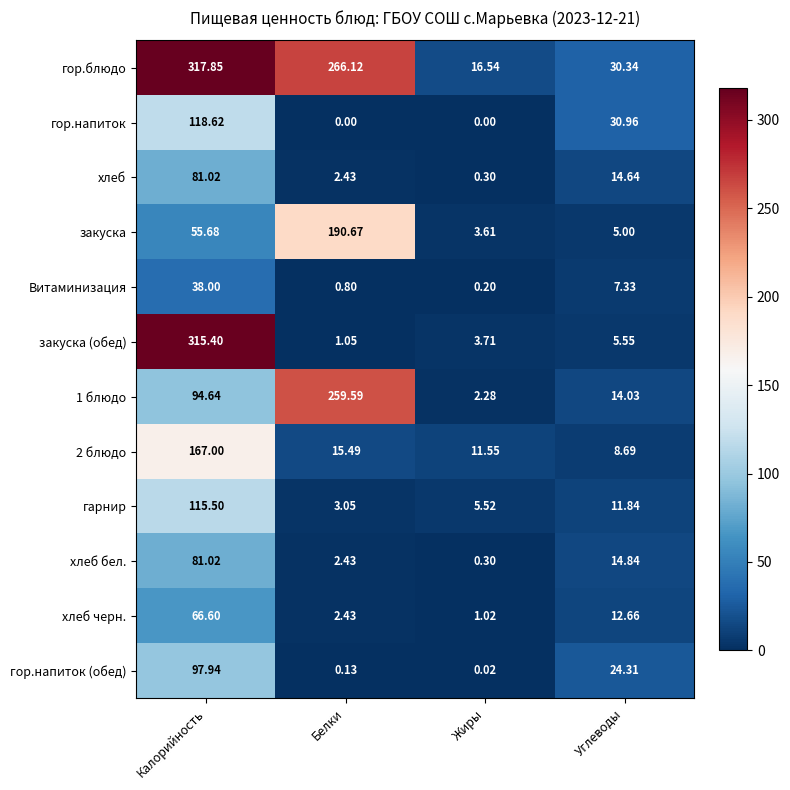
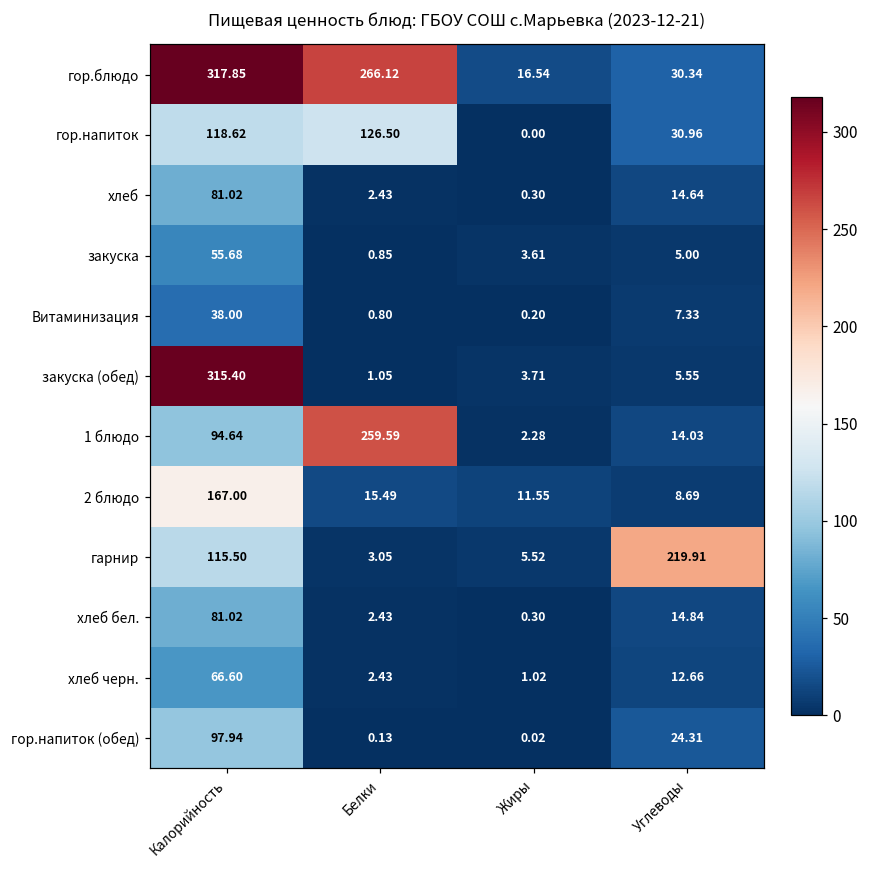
  {
    "гор.блюдо": {
      "Калорийность": 317.85,
      "Белки": 266.12,
      "Жиры": 16.54,
      "Углеводы": 30.34
    },
    "гор.напиток": {
      "Калорийность": 118.62,
-     "Белки": 0.00,
+     "Белки": 126.50,
      "Жиры": 0.00,
      "Углеводы": 30.96
    },
    "хлеб": {
      "Калорийность": 81.02,
      "Белки": 2.43,
      "Жиры": 0.30,
      "Углеводы": 14.64
    },
    "закуска": {
      "Калорийность": 55.68,
-     "Белки": 190.67,
+     "Белки": 0.85,
      "Жиры": 3.61,
      "Углеводы": 5.00
    },
    "Витаминизация": {
      "Калорийность": 38.00,
      "Белки": 0.80,
      "Жиры": 0.20,
      "Углеводы": 7.33
    },
    "закуска (обед)": {
      "Калорийность": 315.40,
      "Белки": 1.05,
      "Жиры": 3.71,
      "Углеводы": 5.55
    },
    "1 блюдо": {
      "Калорийность": 94.64,
      "Белки": 259.59,
      "Жиры": 2.28,
      "Углеводы": 14.03
    },
    "2 блюдо": {
      "Калорийность": 167.00,
      "Белки": 15.49,
      "Жиры": 11.55,
      "Углеводы": 8.69
    },
    "гарнир": {
      "Калорийность": 115.50,
      "Белки": 3.05,
      "Жиры": 5.52,
-     "Углеводы": 11.84
+     "Углеводы": 219.91
    },
    "хлеб бел.": {
      "Калорийность": 81.02,
      "Белки": 2.43,
      "Жиры": 0.30,
      "Углеводы": 14.84
    },
    "хлеб черн.": {
      "Калорийность": 66.60,
      "Белки": 2.43,
      "Жиры": 1.02,
      "Углеводы": 12.66
    },
    "гор.напиток (обед)": {
      "Калорийность": 97.94,
      "Белки": 0.13,
      "Жиры": 0.02,
      "Углеводы": 24.31
    }
  }
